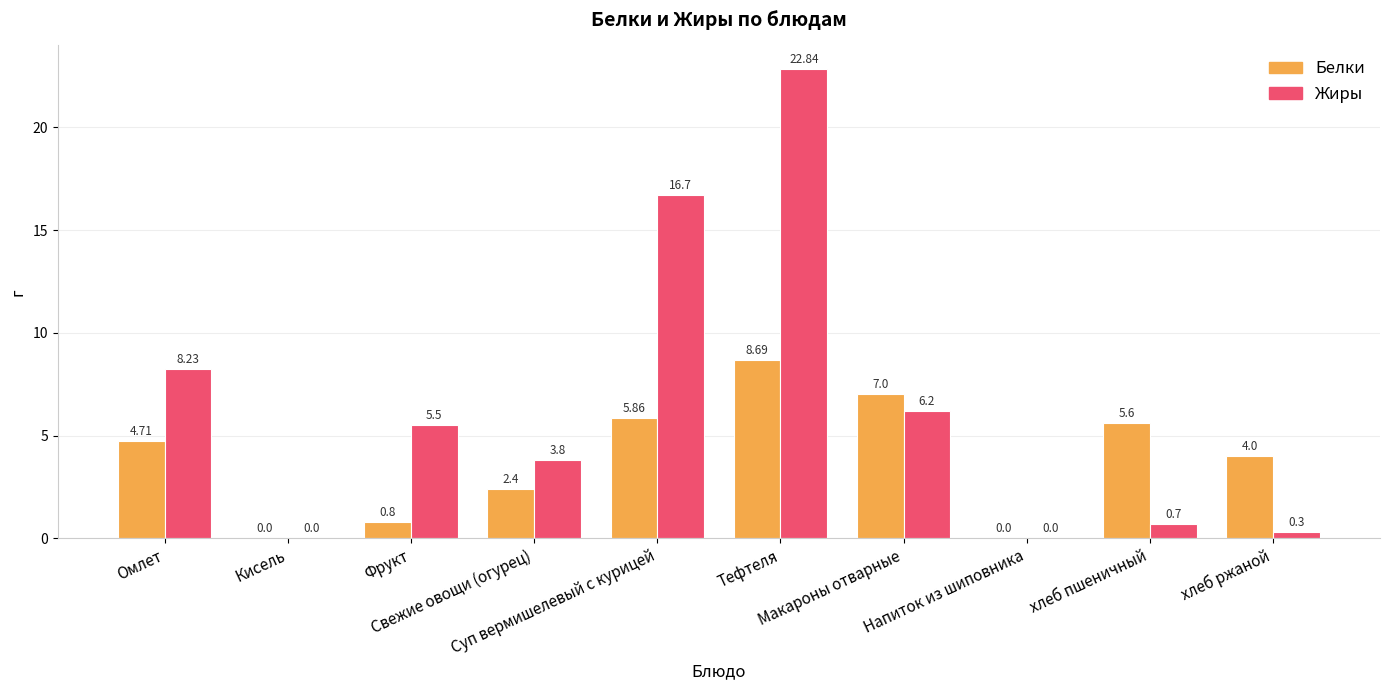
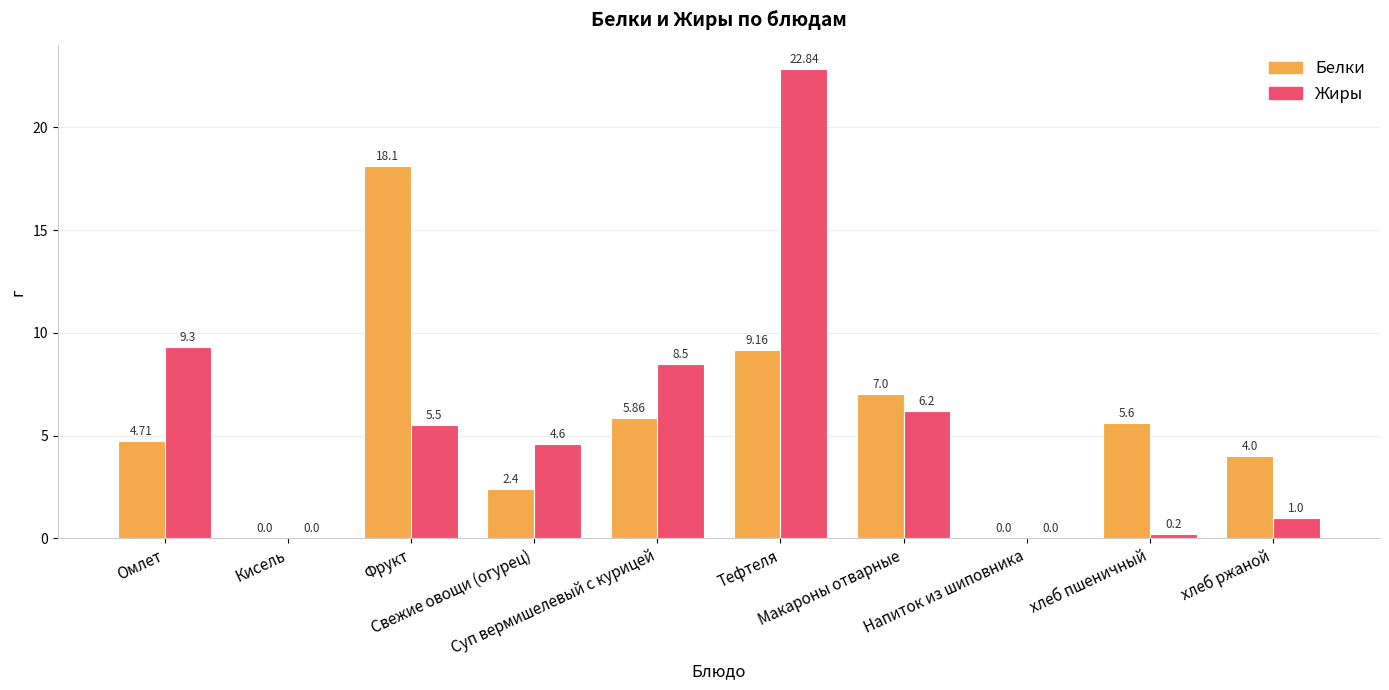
  {
    "Белки": {
      "Омлет": 4.71,
      "Кисель": 0.0,
-     "Фрукт": 0.8,
+     "Фрукт": 18.1,
      "Свежие овощи (огурец)": 2.4,
      "Суп вермишелевый с курицей": 5.86,
-     "Тефтеля": 8.69,
+     "Тефтеля": 9.16,
      "Макароны отварные": 7.0,
      "Напиток из шиповника": 0.0,
      "хлеб пшеничный": 5.6,
      "хлеб ржаной": 4.0
    },
    "Жиры": {
-     "Омлет": 8.23,
+     "Омлет": 9.3,
      "Кисель": 0.0,
      "Фрукт": 5.5,
-     "Свежие овощи (огурец)": 3.8,
-     "Суп вермишелевый с курицей": 16.7,
+     "Свежие овощи (огурец)": 4.6,
+     "Суп вермишелевый с курицей": 8.5,
      "Тефтеля": 22.84,
      "Макароны отварные": 6.2,
      "Напиток из шиповника": 0.0,
-     "хлеб пшеничный": 0.7,
-     "хлеб ржаной": 0.3
+     "хлеб пшеничный": 0.2,
+     "хлеб ржаной": 1.0
    }
  }
